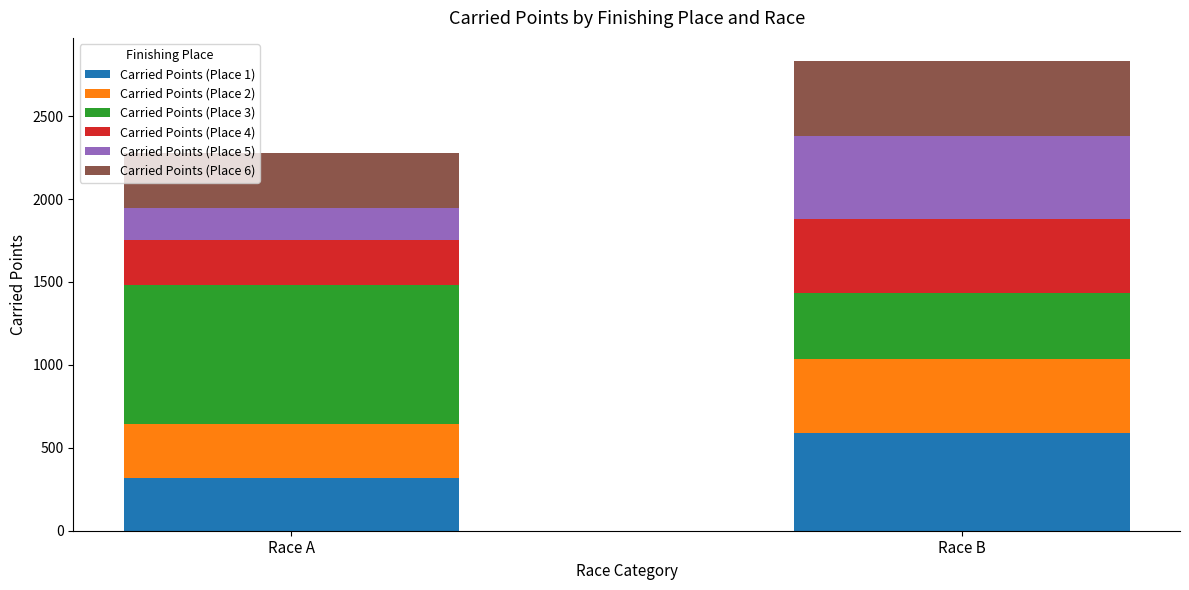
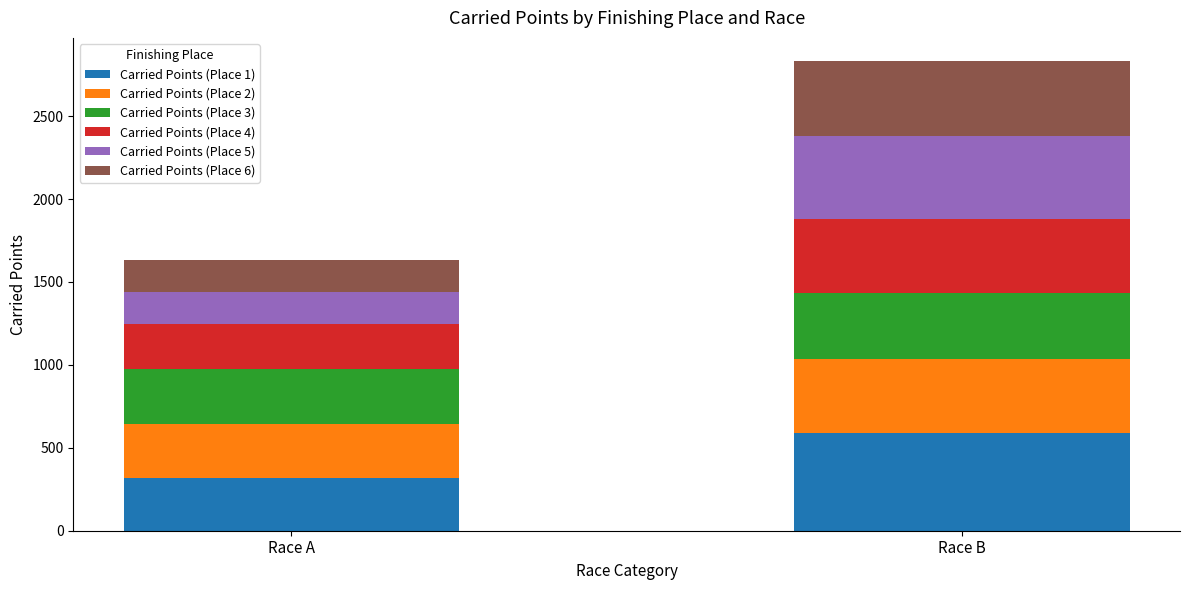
  {
    "Carried Points (Place 1)": {
      "Race A": 320,
      "Race B": 590
    },
    "Carried Points (Place 2)": {
      "Race A": 330,
      "Race B": 440
    },
    "Carried Points (Place 3)": {
-     "Race A": 840,
+     "Race A": 330,
      "Race B": 400
    },
    "Carried Points (Place 4)": {
      "Race A": 270,
      "Race B": 440
    },
    "Carried Points (Place 5)": {
      "Race A": 190,
      "Race B": 510
    },
    "Carried Points (Place 6)": {
-     "Race A": 330,
+     "Race A": 200,
      "Race B": 450
    }
  }
